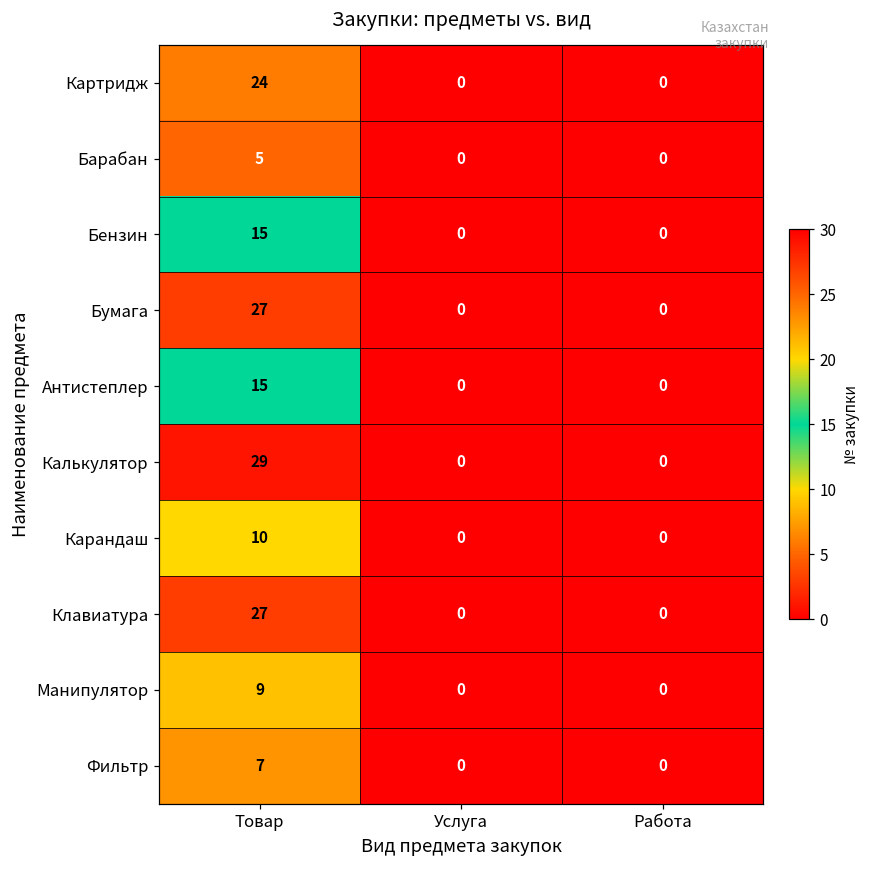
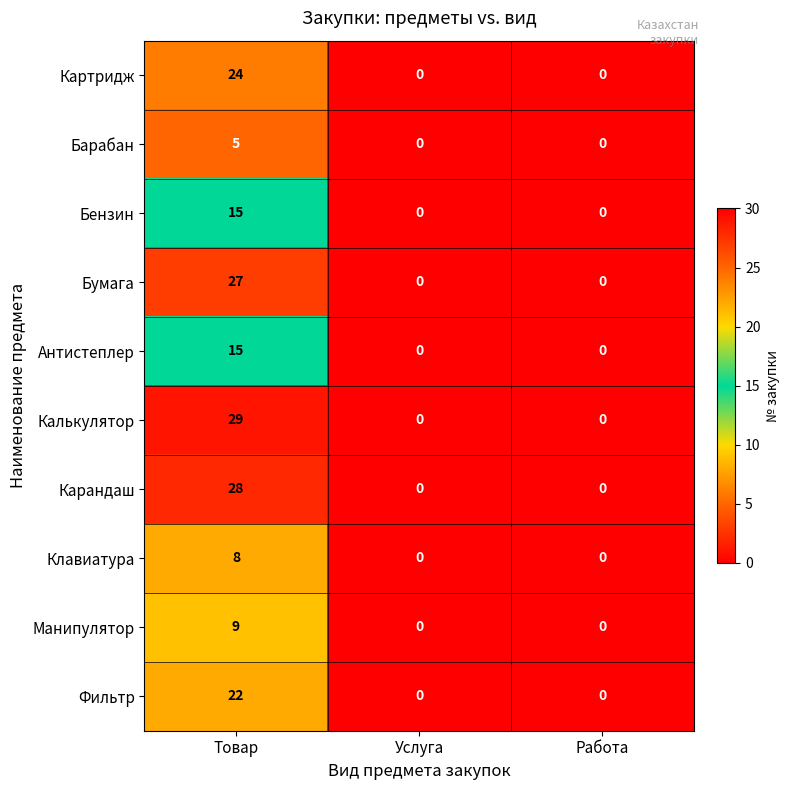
  {
    "Картридж": {
      "Товар": 24,
      "Услуга": 0,
      "Работа": 0
    },
    "Барабан": {
      "Товар": 5,
      "Услуга": 0,
      "Работа": 0
    },
    "Бензин": {
      "Товар": 15,
      "Услуга": 0,
      "Работа": 0
    },
    "Бумага": {
      "Товар": 27,
      "Услуга": 0,
      "Работа": 0
    },
    "Антистеплер": {
      "Товар": 15,
      "Услуга": 0,
      "Работа": 0
    },
    "Калькулятор": {
      "Товар": 29,
      "Услуга": 0,
      "Работа": 0
    },
    "Карандаш": {
-     "Товар": 10,
+     "Товар": 28,
      "Услуга": 0,
      "Работа": 0
    },
    "Клавиатура": {
-     "Товар": 27,
+     "Товар": 8,
      "Услуга": 0,
      "Работа": 0
    },
    "Манипулятор": {
      "Товар": 9,
      "Услуга": 0,
      "Работа": 0
    },
    "Фильтр": {
-     "Товар": 7,
+     "Товар": 22,
      "Услуга": 0,
      "Работа": 0
    }
  }
